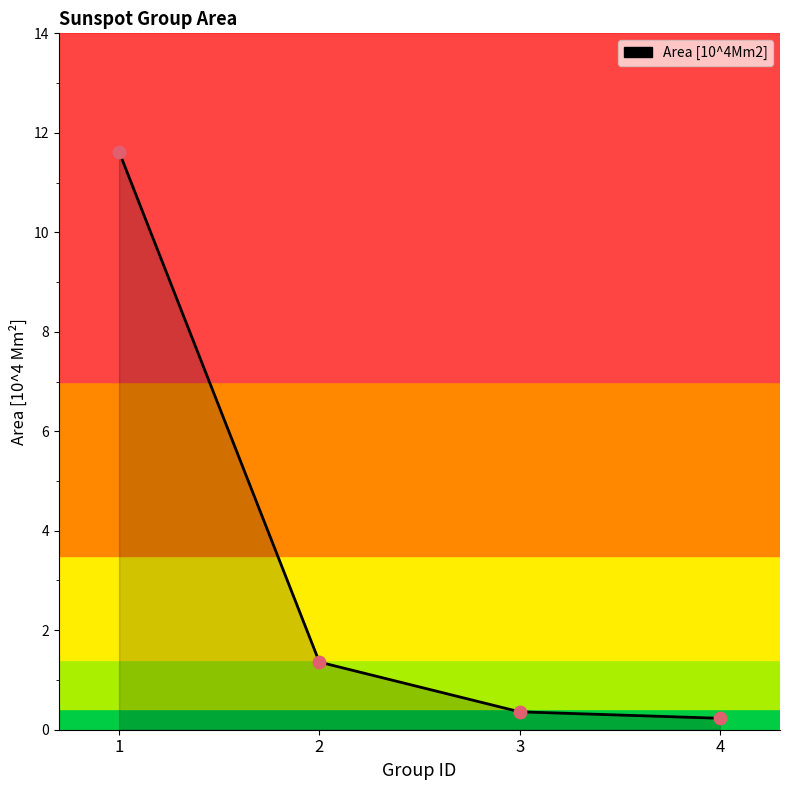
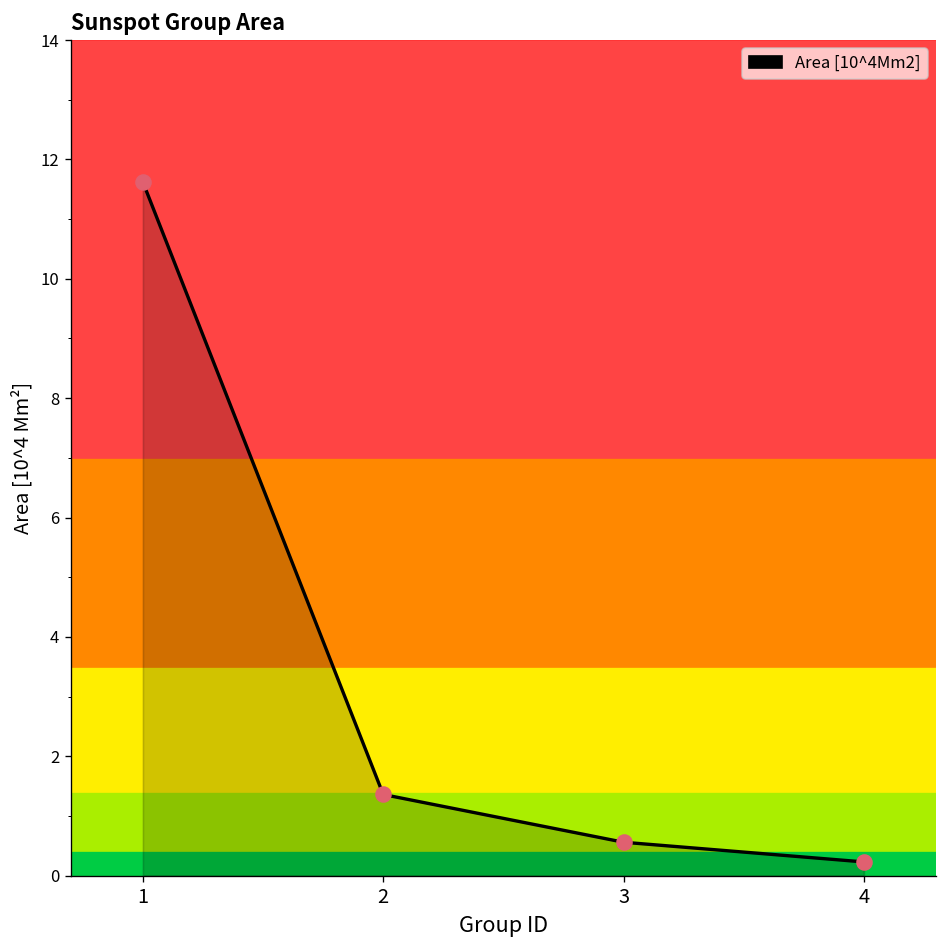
  {
    "Area [10^4Mm2]": {
-     "3": 0.4
+     "3": 0.6
    }
  }
